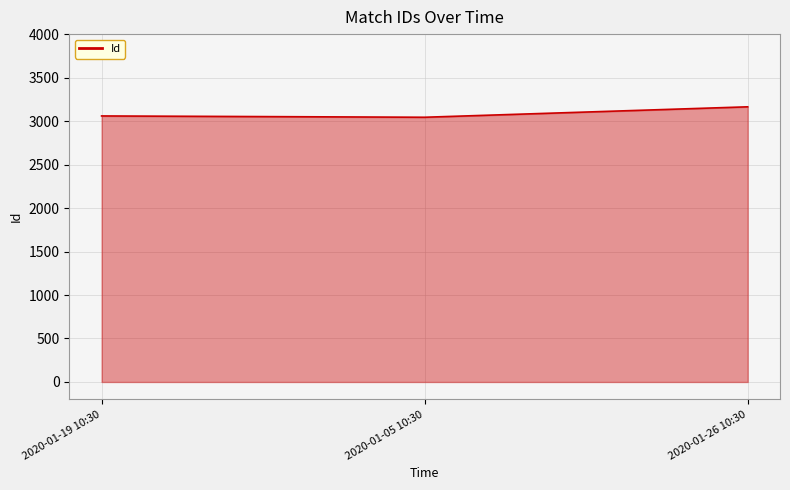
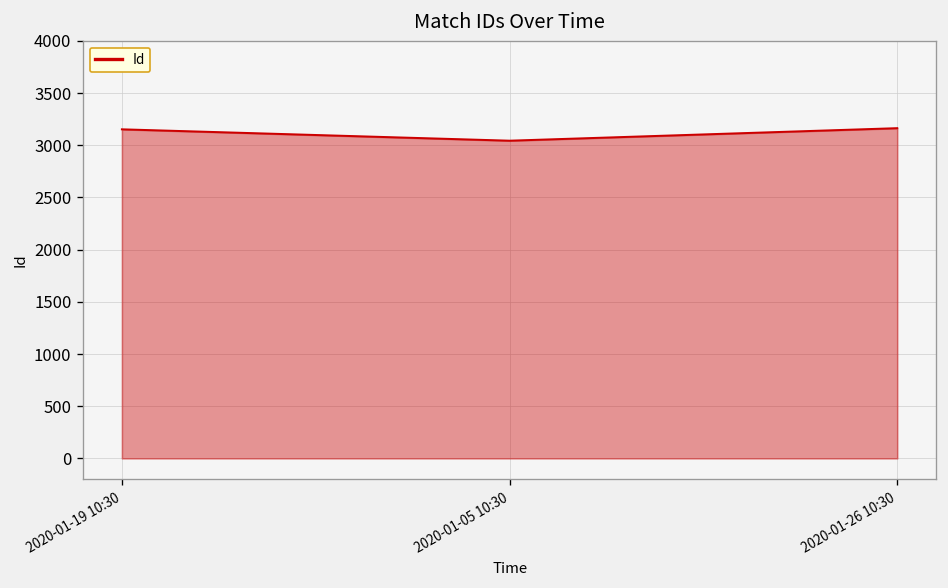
  {
-   "2020-01-19 10:30": 3100,
+   "2020-01-19 10:30": 3200,
    "2020-01-05 10:30": 3000,
    "2020-01-26 10:30": 3200
  }
